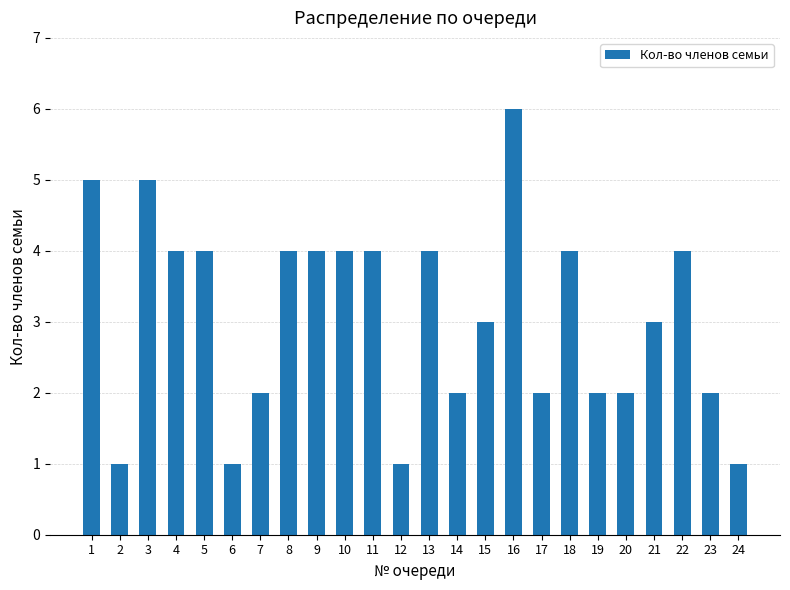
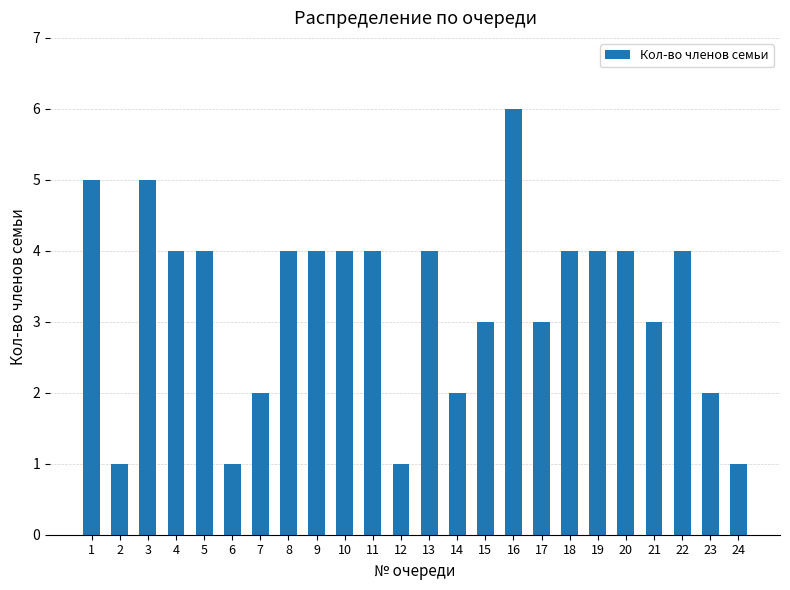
  {
    "1": 5,
    "2": 1,
    "3": 5,
    "4": 4,
    "5": 4,
    "6": 1,
    "7": 2,
    "8": 4,
    "9": 4,
    "10": 4,
    "11": 4,
    "12": 1,
    "13": 4,
    "14": 2,
    "15": 3,
    "16": 6,
-   "17": 2,
+   "17": 3,
    "18": 4,
-   "19": 2,
-   "20": 2,
+   "19": 4,
+   "20": 4,
    "21": 3,
    "22": 4,
    "23": 2,
    "24": 1
  }
